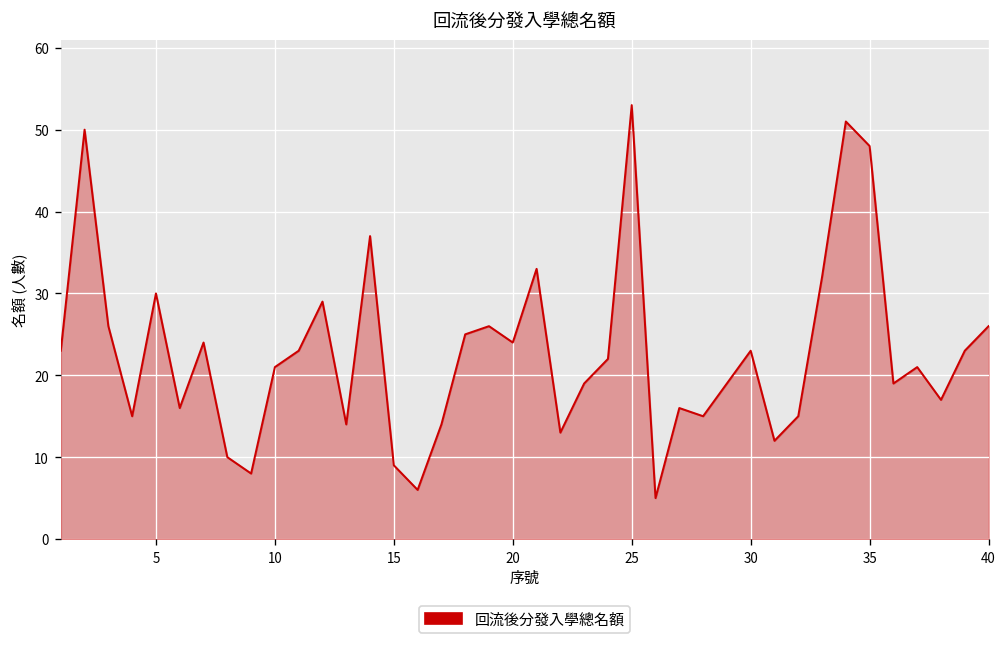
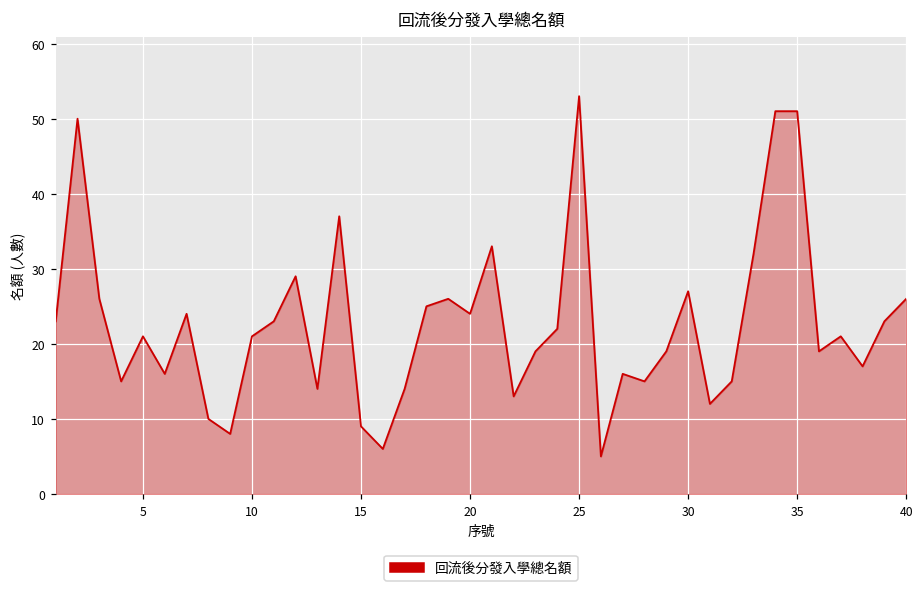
  {
-   "5": 30,
+   "5": 21,
    "10": 21,
    "15": 9,
    "20": 24,
    "25": 53,
-   "30": 23,
-   "35": 48,
+   "30": 27,
+   "35": 51,
    "40": 26
  }
